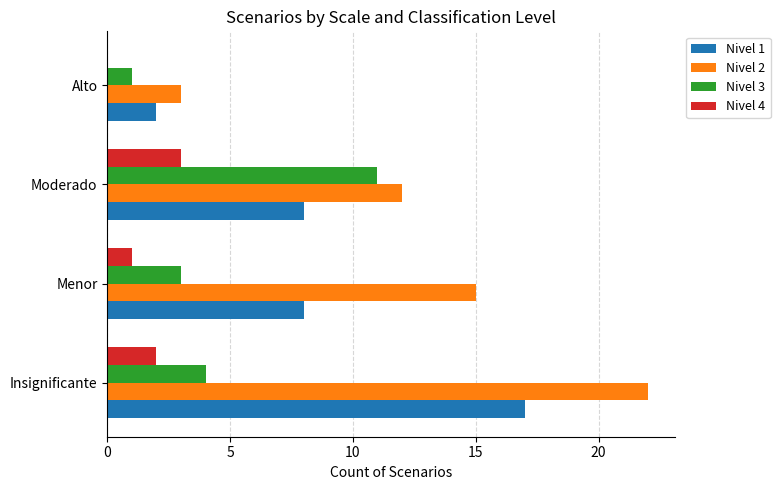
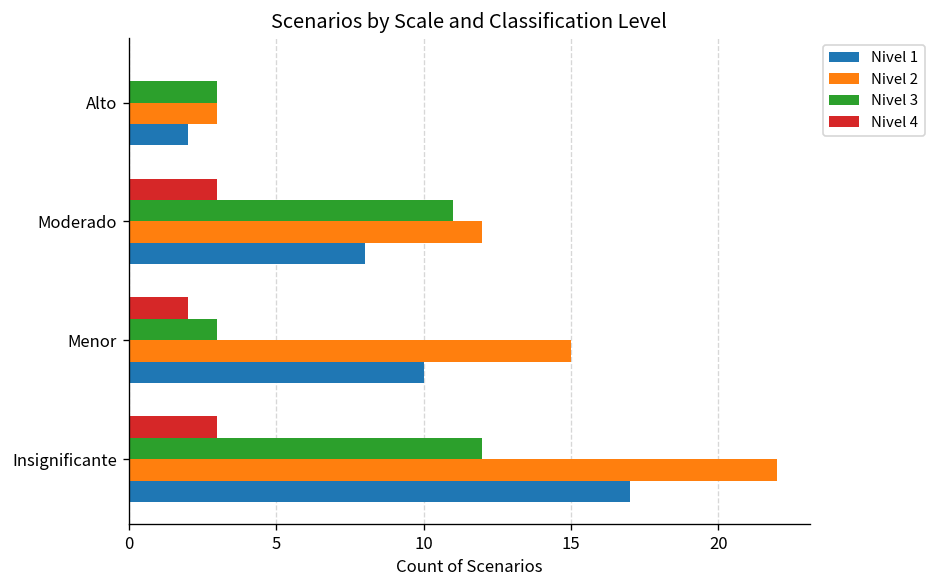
  {
    "Nivel 1": {
      "Alto": 2,
      "Moderado": 8,
-     "Menor": 8,
+     "Menor": 10,
      "Insignificante": 17
    },
    "Nivel 2": {
      "Alto": 3,
      "Moderado": 12,
      "Menor": 15,
      "Insignificante": 22
    },
    "Nivel 3": {
-     "Alto": 1,
+     "Alto": 3,
      "Moderado": 11,
      "Menor": 3,
-     "Insignificante": 4
+     "Insignificante": 12
    },
    "Nivel 4": {
      "Alto": 0,
      "Moderado": 3,
-     "Menor": 1,
-     "Insignificante": 2
+     "Menor": 2,
+     "Insignificante": 3
    }
  }
